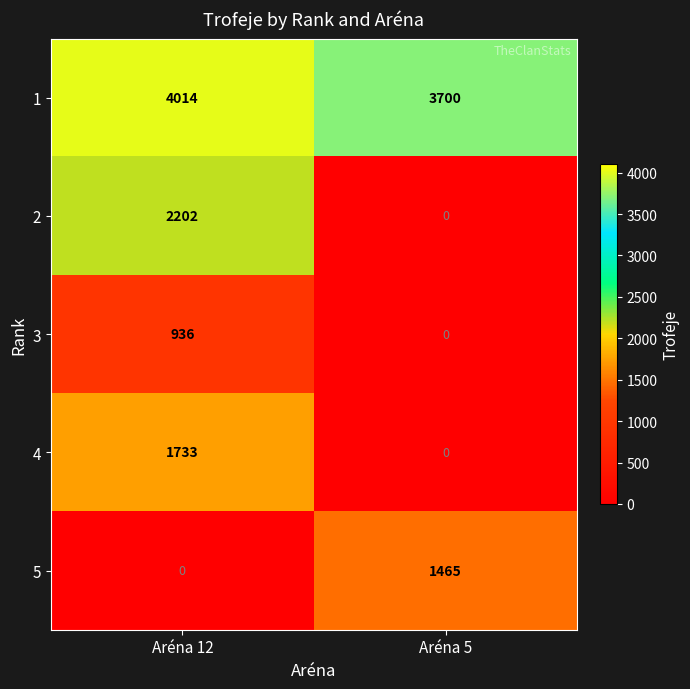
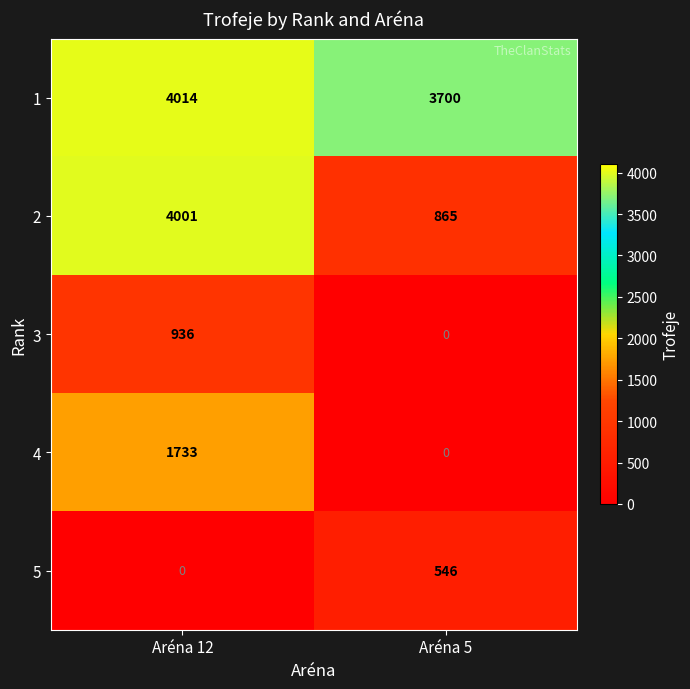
  {
    "1": {
      "Aréna 12": 4014
    },
    "2": {
-     "Aréna 12": 2202,
-     "Aréna 5": 0
+     "Aréna 12": 4001,
+     "Aréna 5": 865
    },
    "3": {
      "Aréna 12": 936,
      "Aréna 5": 0
    },
    "4": {
      "Aréna 12": 1733,
      "Aréna 5": 0
    },
    "5": {
      "Aréna 12": 0,
-     "Aréna 5": 1465
+     "Aréna 5": 546
    }
  }
